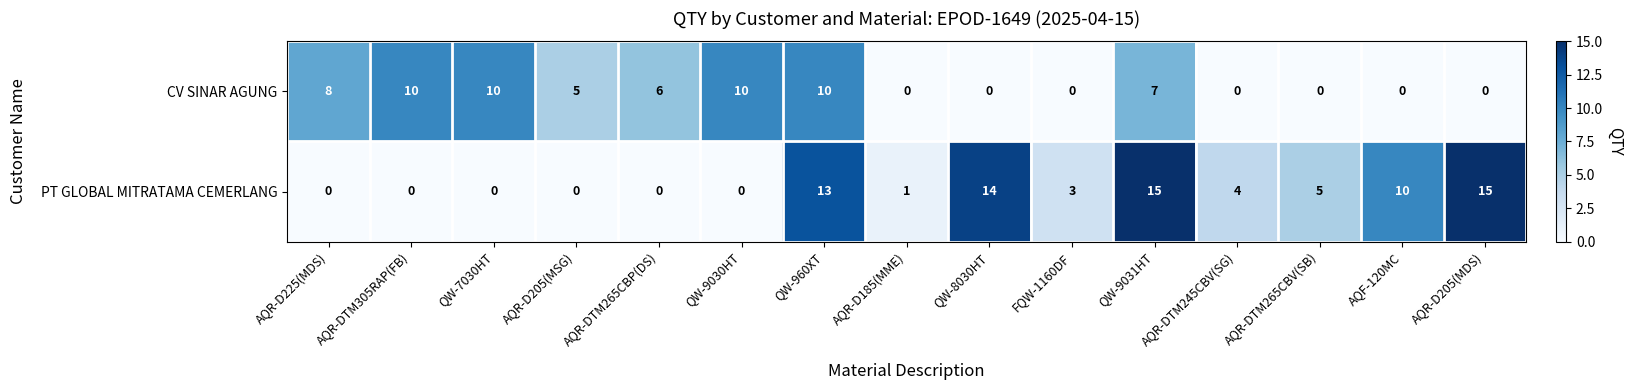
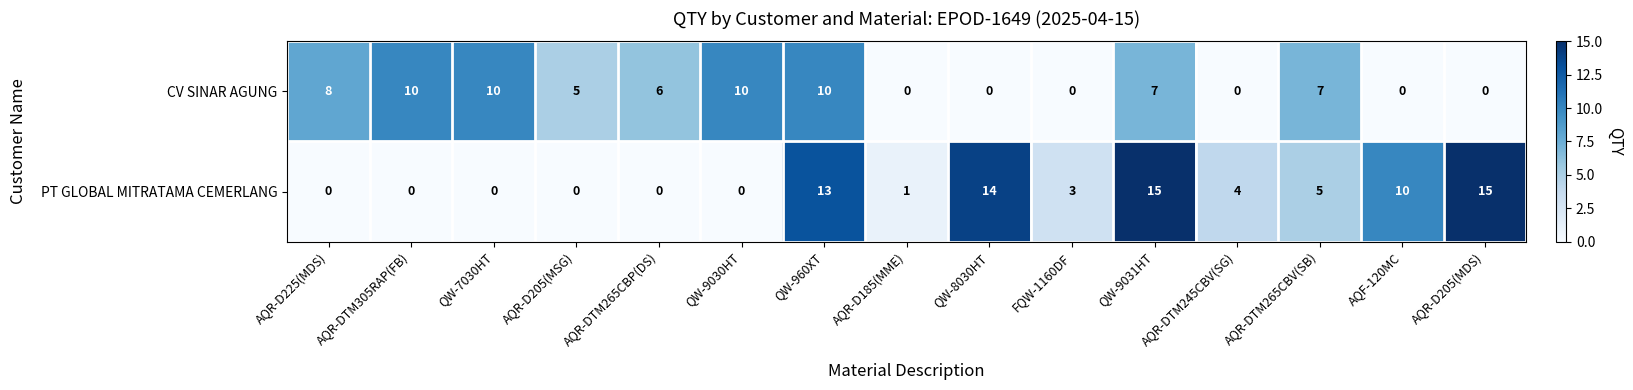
  {
    "CV SINAR AGUNG": {
      "AQR-D225(MDS)": 8,
      "AQR-DTM305RAP(FB)": 10,
      "QW-7030HT": 10,
      "AQR-D205(MSG)": 5,
      "AQR-DTM265CBP(DS)": 6,
      "QW-9030HT": 10,
      "QW-960XT": 10,
      "AQR-D185(MME)": 0,
      "QW-8030HT": 0,
      "FQW-1160DF": 0,
      "QW-9031HT": 7,
      "AQR-DTM245CBV(SG)": 0,
-     "AQR-DTM265CBV(SB)": 0,
+     "AQR-DTM265CBV(SB)": 7,
      "AQF-120MC": 0,
      "AQR-D205(MDS)": 0
    },
    "PT GLOBAL MITRATAMA CEMERLANG": {
      "AQR-D225(MDS)": 0,
      "AQR-DTM305RAP(FB)": 0,
      "QW-7030HT": 0,
      "AQR-D205(MSG)": 0,
      "AQR-DTM265CBP(DS)": 0,
      "QW-9030HT": 0,
      "QW-960XT": 13,
      "AQR-D185(MME)": 1,
      "QW-8030HT": 14,
      "FQW-1160DF": 3,
      "QW-9031HT": 15,
      "AQR-DTM245CBV(SG)": 4,
      "AQR-DTM265CBV(SB)": 5,
      "AQF-120MC": 10,
      "AQR-D205(MDS)": 15
    }
  }
